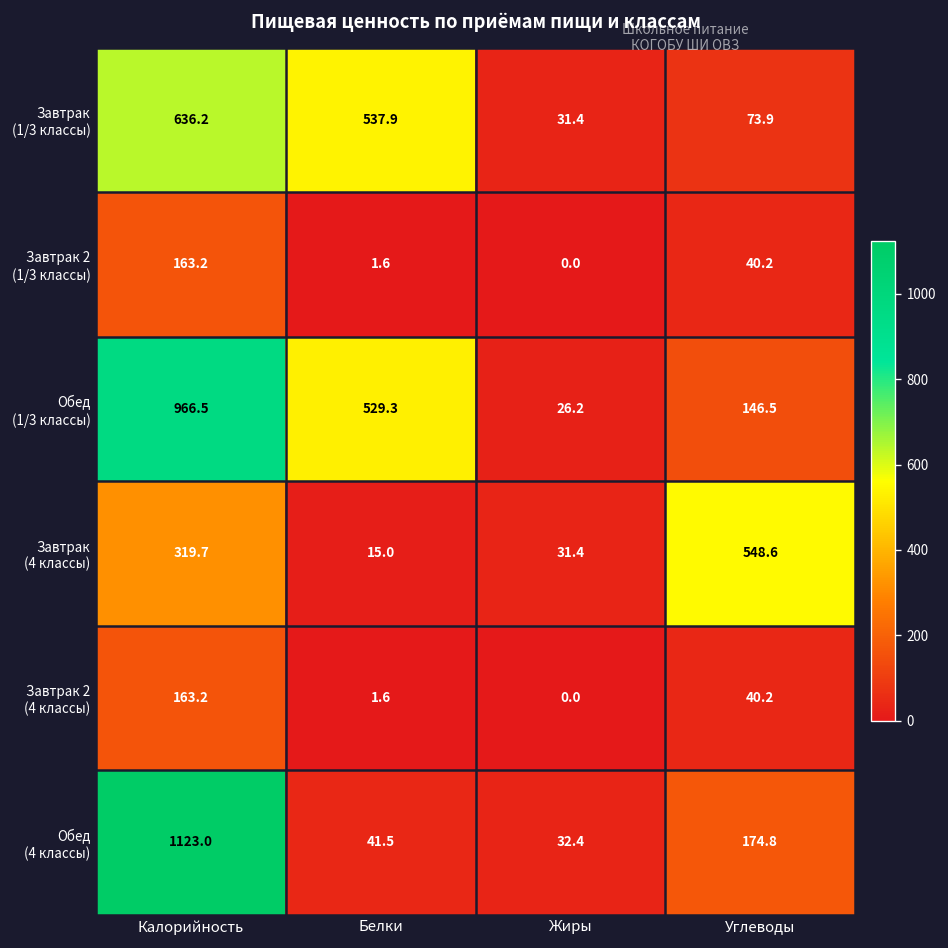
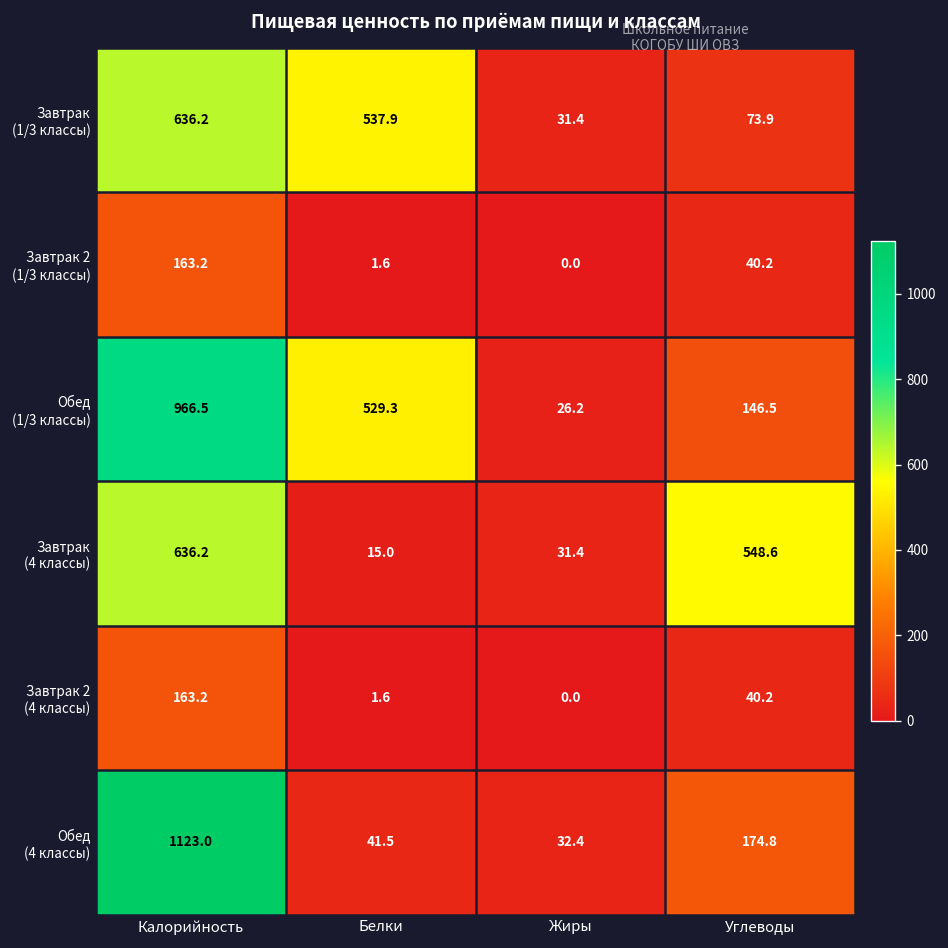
  {
    "Завтрак (1/3 классы)": {
      "Калорийность": 636.2,
      "Белки": 537.9,
      "Жиры": 31.4,
      "Углеводы": 73.9
    },
    "Завтрак 2 (1/3 классы)": {
      "Калорийность": 163.2,
      "Белки": 1.6,
      "Жиры": 0.0,
      "Углеводы": 40.2
    },
    "Обед (1/3 классы)": {
      "Калорийность": 966.5,
      "Белки": 529.3,
      "Жиры": 26.2,
      "Углеводы": 146.5
    },
    "Завтрак (4 классы)": {
-     "Калорийность": 319.7,
+     "Калорийность": 636.2,
      "Белки": 15.0,
      "Жиры": 31.4,
      "Углеводы": 548.6
    },
    "Завтрак 2 (4 классы)": {
      "Калорийность": 163.2,
      "Белки": 1.6,
      "Жиры": 0.0,
      "Углеводы": 40.2
    },
    "Обед (4 классы)": {
      "Калорийность": 1123.0,
      "Белки": 41.5,
      "Жиры": 32.4,
      "Углеводы": 174.8
    }
  }
